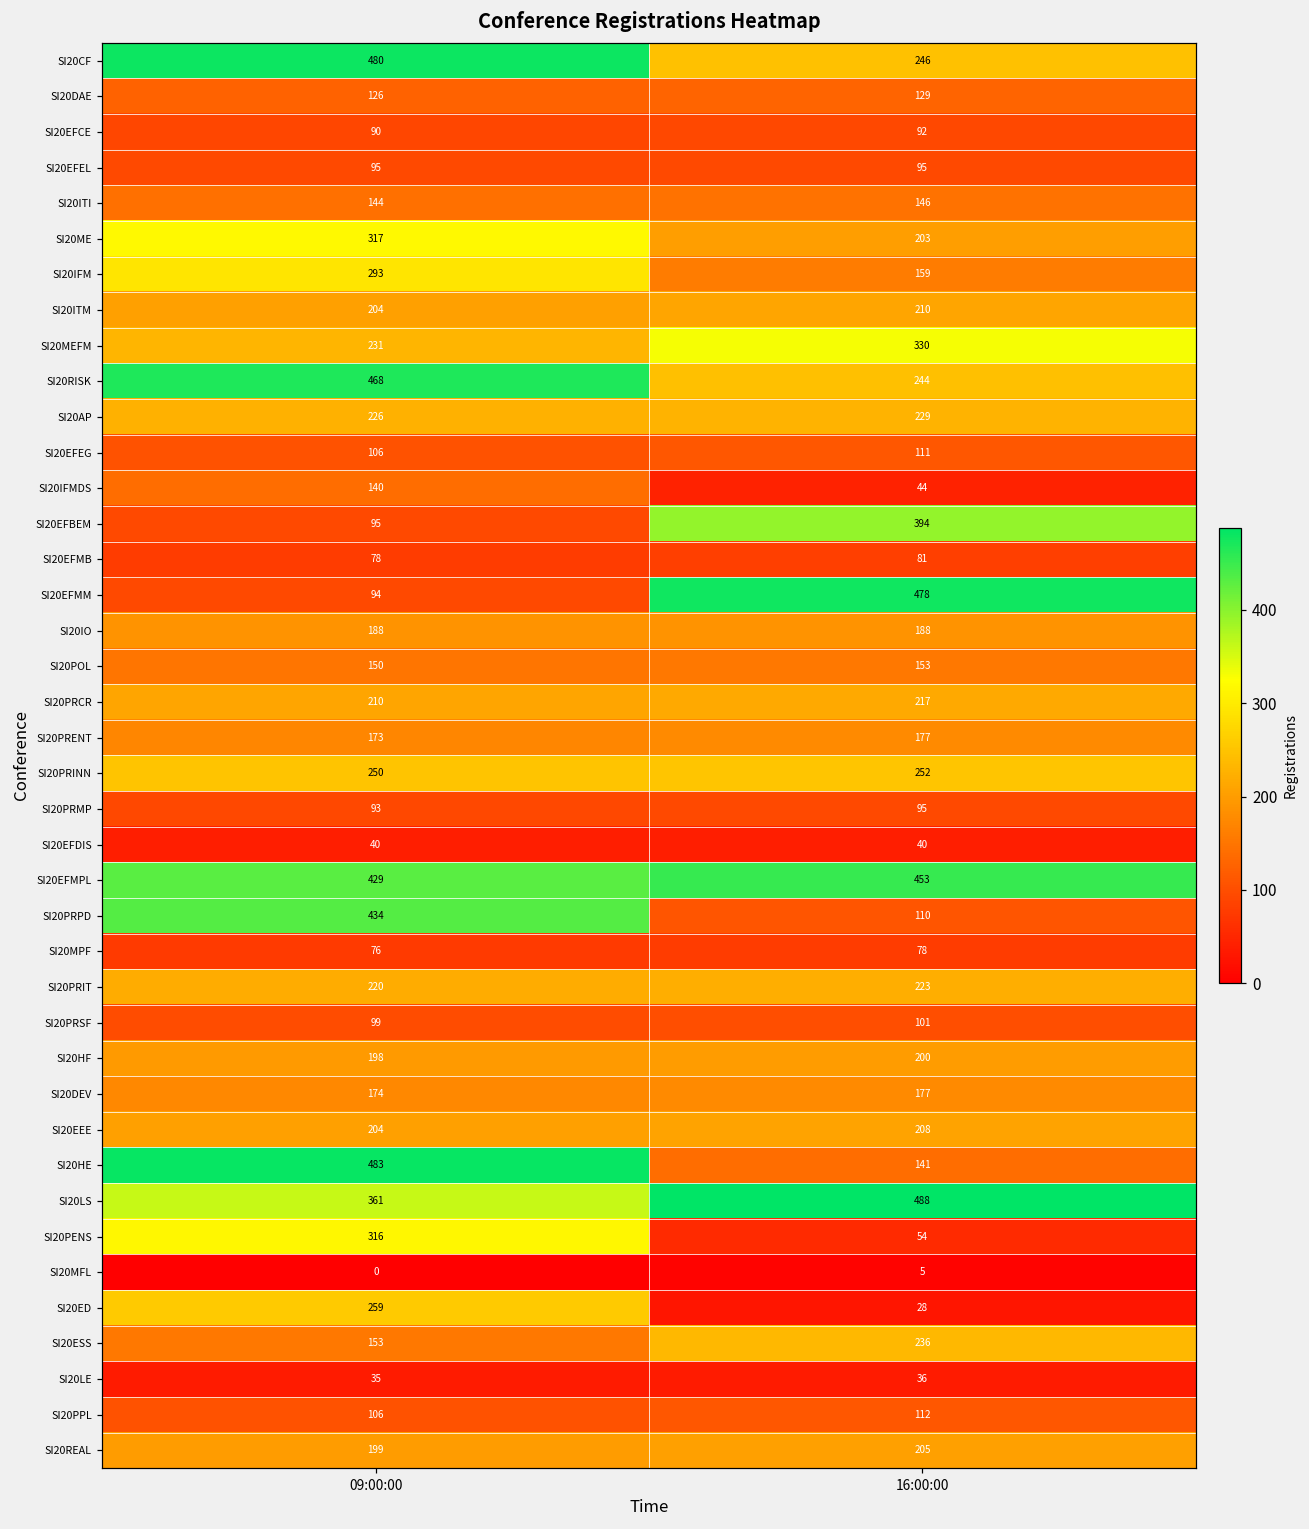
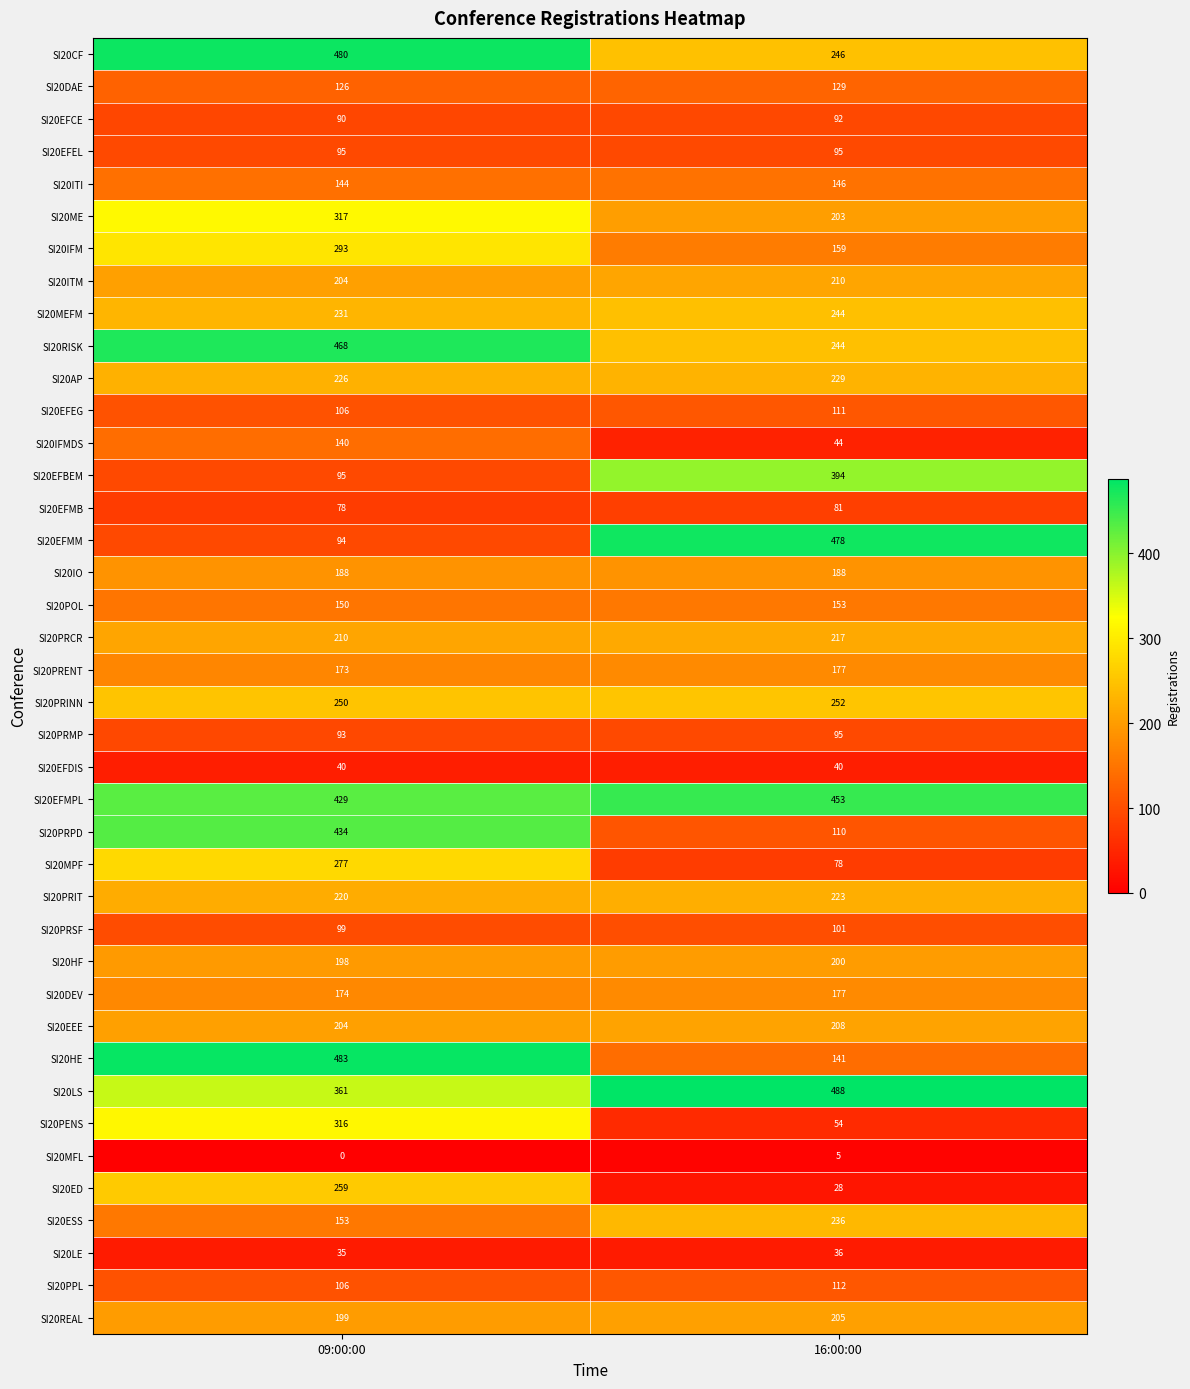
  {
    "SI20CF": {
      "09:00:00": 480,
      "16:00:00": 246
    },
    "SI20DAE": {
      "09:00:00": 126,
      "16:00:00": 129
    },
    "SI20EFCE": {
      "09:00:00": 90,
      "16:00:00": 92
    },
    "SI20EFEL": {
      "09:00:00": 95,
      "16:00:00": 95
    },
    "SI20ITI": {
      "09:00:00": 144,
      "16:00:00": 146
    },
    "SI20ME": {
      "09:00:00": 317,
      "16:00:00": 203
    },
    "SI20IFM": {
      "09:00:00": 293,
      "16:00:00": 159
    },
    "SI20ITM": {
      "09:00:00": 204,
      "16:00:00": 210
    },
    "SI20MEFM": {
      "09:00:00": 231,
-     "16:00:00": 330
+     "16:00:00": 244
    },
    "SI20RISK": {
      "09:00:00": 468,
      "16:00:00": 244
    },
    "SI20AP": {
      "09:00:00": 226,
      "16:00:00": 229
    },
    "SI20EFEG": {
      "09:00:00": 106,
      "16:00:00": 111
    },
    "SI20IFMDS": {
      "09:00:00": 140,
      "16:00:00": 44
    },
    "SI20EFBEM": {
      "09:00:00": 95,
      "16:00:00": 394
    },
    "SI20EFMB": {
      "09:00:00": 78,
      "16:00:00": 81
    },
    "SI20EFMM": {
      "09:00:00": 94,
      "16:00:00": 478
    },
    "SI20IO": {
      "09:00:00": 188,
      "16:00:00": 188
    },
    "SI20POL": {
      "09:00:00": 150,
      "16:00:00": 153
    },
    "SI20PRCR": {
      "09:00:00": 210,
      "16:00:00": 217
    },
    "SI20PRENT": {
      "09:00:00": 173,
      "16:00:00": 177
    },
    "SI20PRINN": {
      "09:00:00": 250,
      "16:00:00": 252
    },
    "SI20PRMP": {
      "09:00:00": 93,
      "16:00:00": 95
    },
    "SI20EFDIS": {
      "09:00:00": 40,
      "16:00:00": 40
    },
    "SI20EFMPL": {
      "09:00:00": 429,
      "16:00:00": 453
    },
    "SI20PRPD": {
      "09:00:00": 434,
      "16:00:00": 110
    },
    "SI20MPF": {
-     "09:00:00": 76,
+     "09:00:00": 277,
      "16:00:00": 78
    },
    "SI20PRIT": {
      "09:00:00": 220,
      "16:00:00": 223
    },
    "SI20PRSF": {
      "09:00:00": 99,
      "16:00:00": 101
    },
    "SI20HF": {
      "09:00:00": 198,
      "16:00:00": 200
    },
    "SI20DEV": {
      "09:00:00": 174,
      "16:00:00": 177
    },
    "SI20EEE": {
      "09:00:00": 204,
      "16:00:00": 208
    },
    "SI20HE": {
      "09:00:00": 483,
      "16:00:00": 141
    },
    "SI20LS": {
      "09:00:00": 361,
      "16:00:00": 488
    },
    "SI20PENS": {
      "09:00:00": 316,
      "16:00:00": 54
    },
    "SI20MFL": {
      "09:00:00": 0,
      "16:00:00": 5
    },
    "SI20ED": {
      "09:00:00": 259,
      "16:00:00": 28
    },
    "SI20ESS": {
      "09:00:00": 153,
      "16:00:00": 236
    },
    "SI20LE": {
      "09:00:00": 35,
      "16:00:00": 36
    },
    "SI20PPL": {
      "09:00:00": 106,
      "16:00:00": 112
    },
    "SI20REAL": {
      "09:00:00": 199,
      "16:00:00": 205
    }
  }
